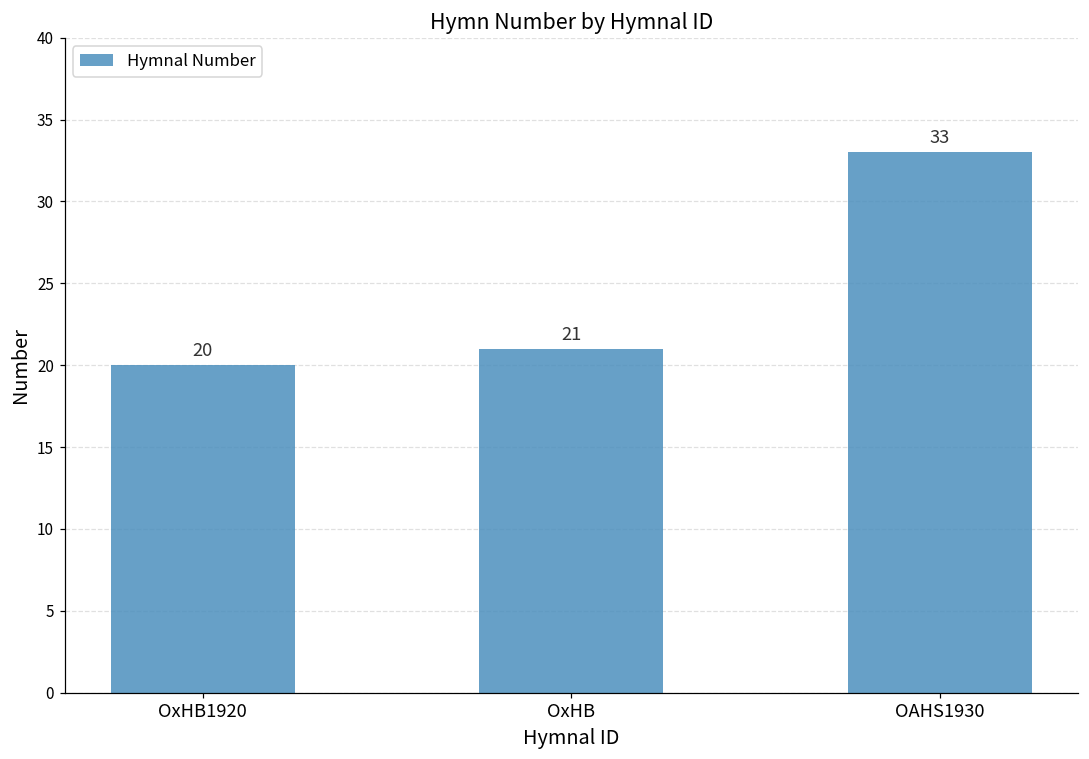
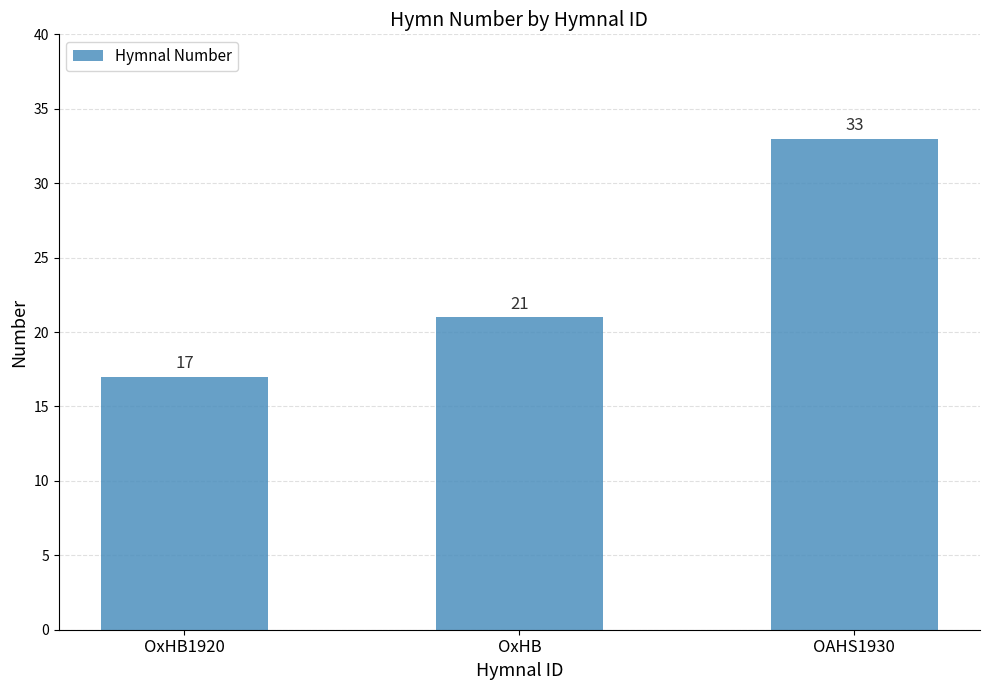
  {
-   "OxHB1920": 20,
+   "OxHB1920": 17,
    "OxHB": 21,
    "OAHS1930": 33
  }
